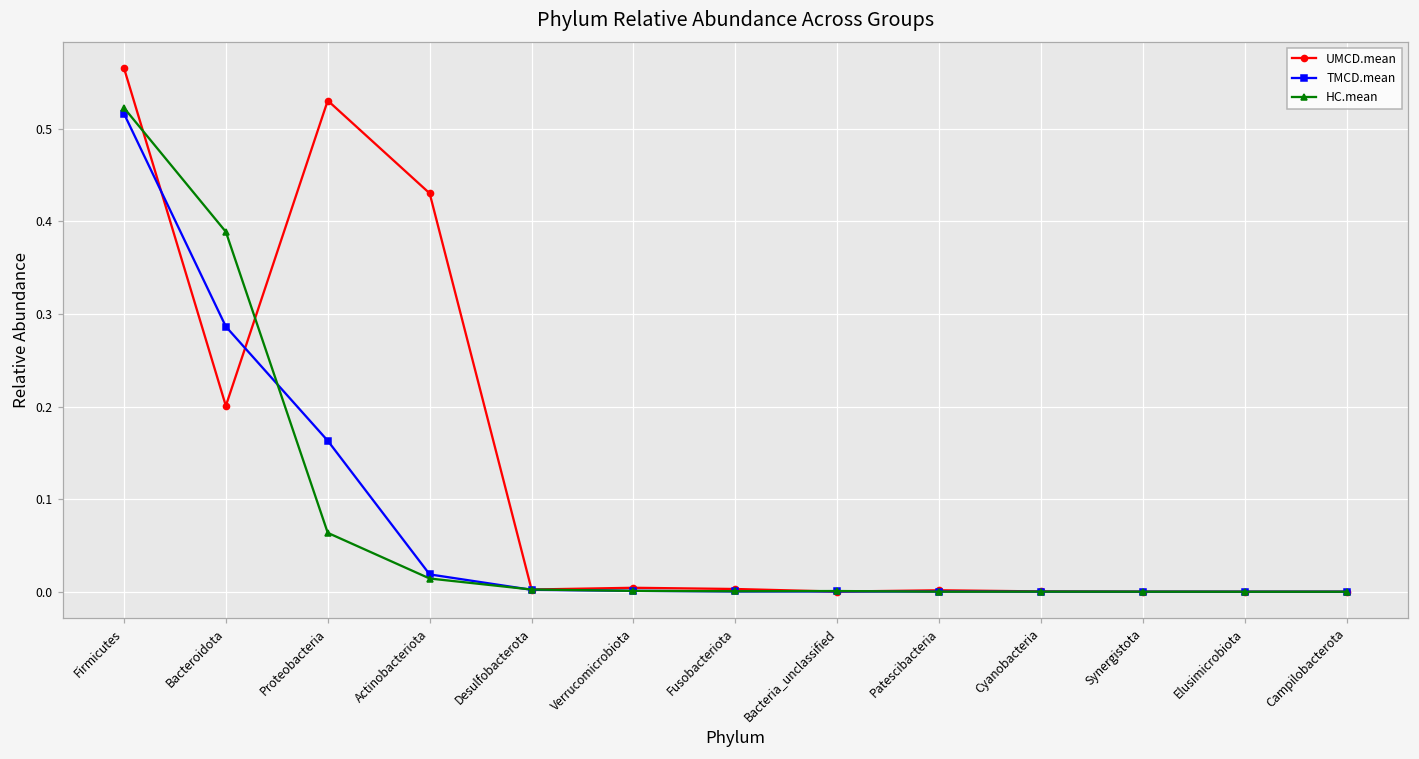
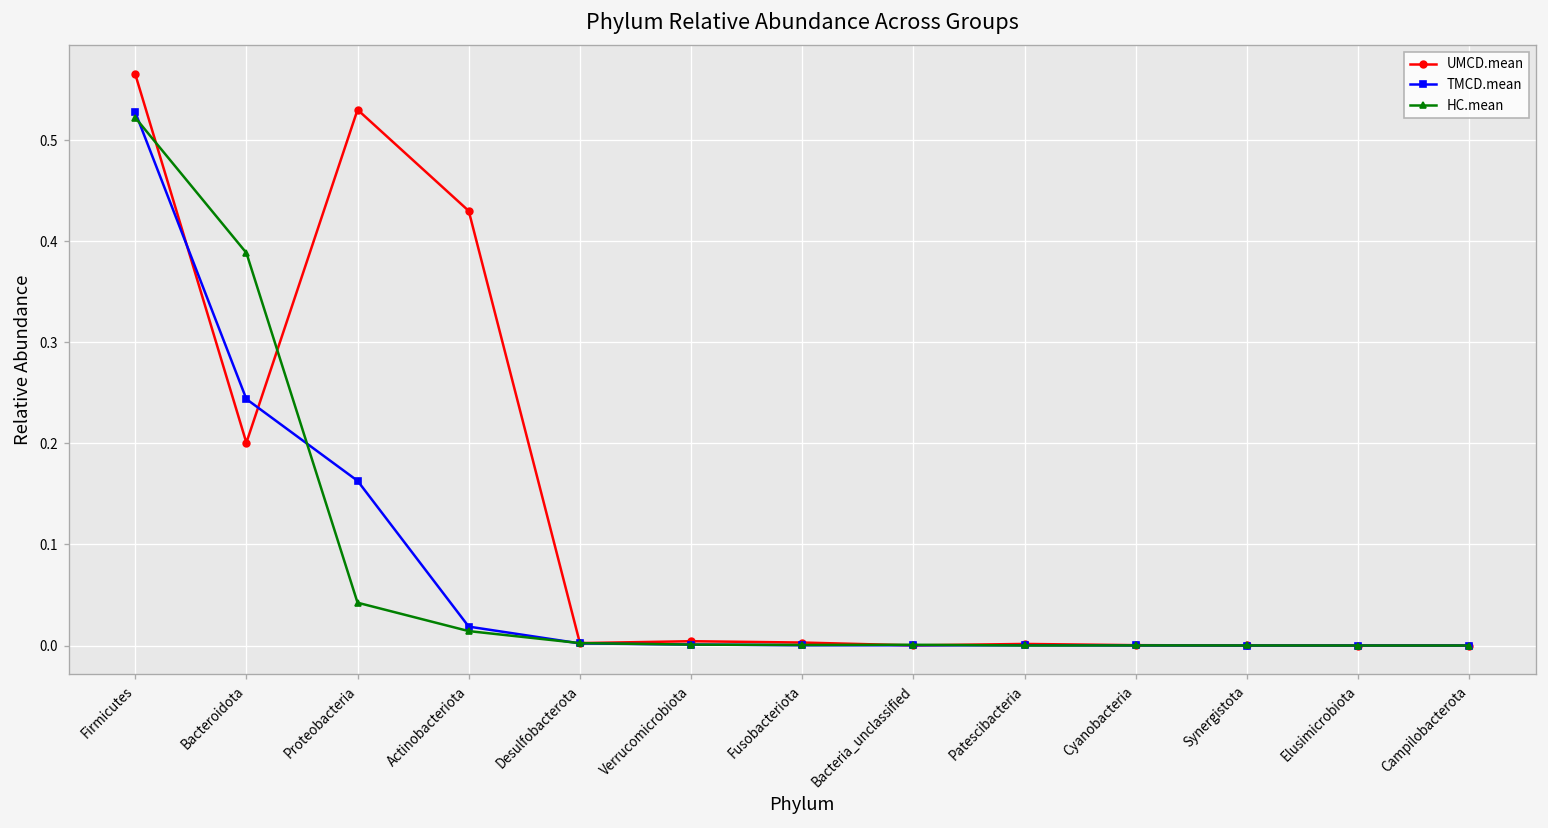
  {
    "UMCD.mean": {
      "Firmicutes": 0.57,
      "Bacteroidota": 0.20,
      "Proteobacteria": 0.53,
      "Actinobacteriota": 0.43,
      "Verrucomicrobiota": 0.00
    },
    "TMCD.mean": {
-     "Firmicutes": 0.52,
-     "Bacteroidota": 0.29,
+     "Firmicutes": 0.53,
+     "Bacteroidota": 0.24,
      "Proteobacteria": 0.16,
      "Actinobacteriota": 0.02
    },
    "HC.mean": {
      "Firmicutes": 0.52,
      "Bacteroidota": 0.39,
-     "Proteobacteria": 0.06,
+     "Proteobacteria": 0.04,
      "Actinobacteriota": 0.01
    }
  }
